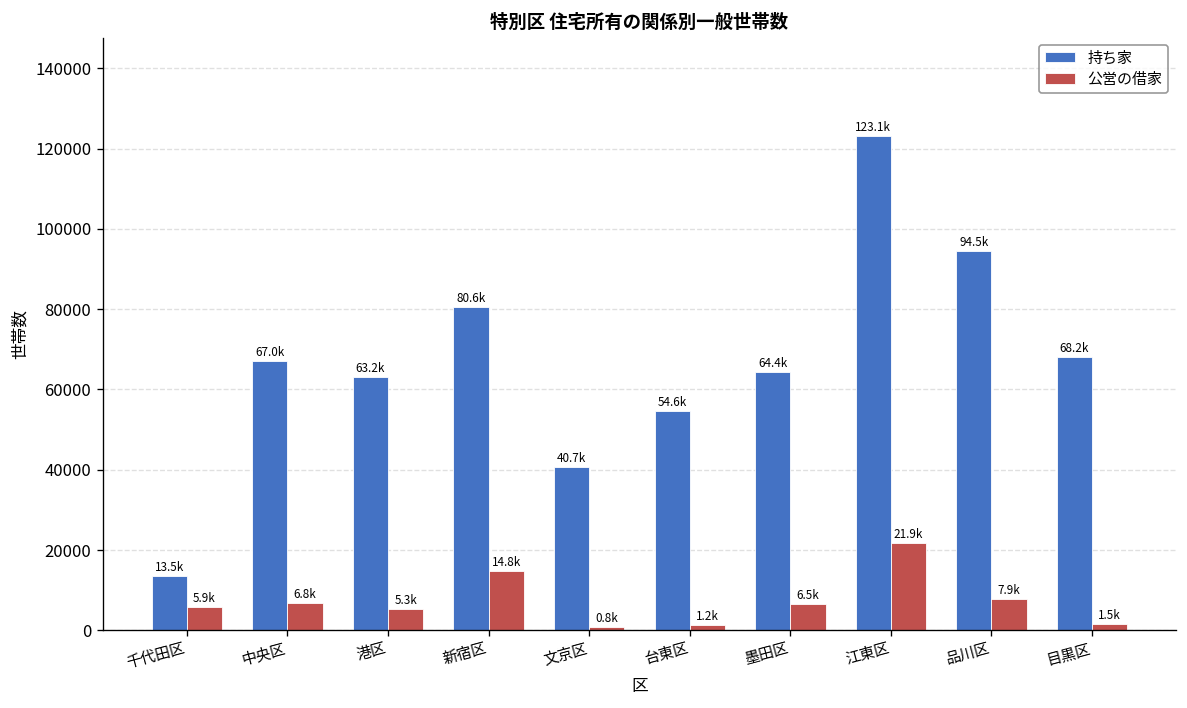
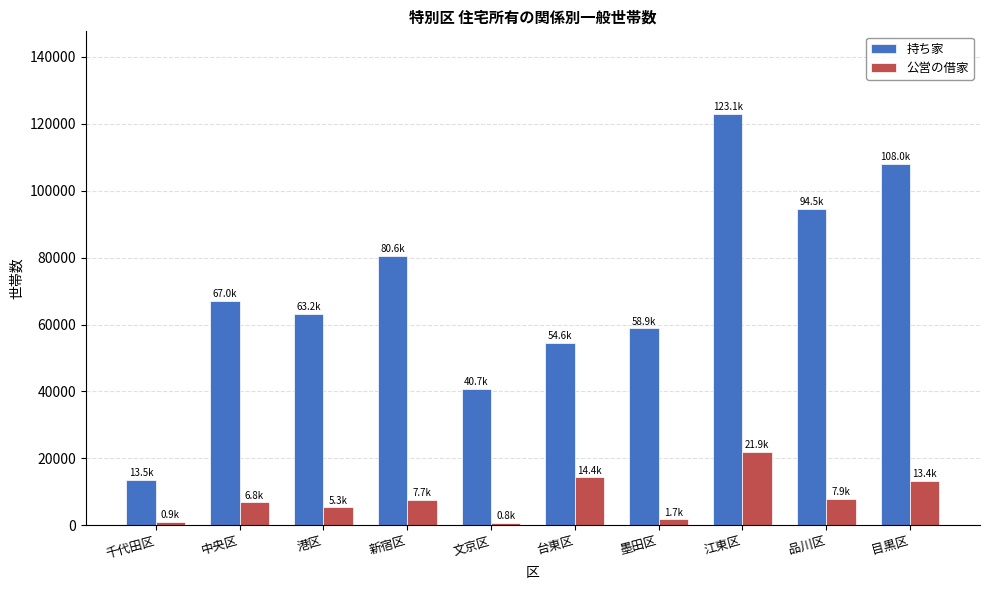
  {
    "持ち家": {
      "千代田区": "13.5k",
      "中央区": "67.0k",
      "港区": "63.2k",
      "新宿区": "80.6k",
      "文京区": "40.7k",
      "台東区": "54.6k",
-     "墨田区": "64.4k",
+     "墨田区": "58.9k",
      "江東区": "123.1k",
      "品川区": "94.5k",
-     "目黒区": "68.2k"
+     "目黒区": "108.0k"
    },
    "公営の借家": {
-     "千代田区": "5.9k",
+     "千代田区": "0.9k",
      "中央区": "6.8k",
      "港区": "5.3k",
-     "新宿区": "14.8k",
+     "新宿区": "7.7k",
      "文京区": "0.8k",
-     "台東区": "1.2k",
-     "墨田区": "6.5k",
+     "台東区": "14.4k",
+     "墨田区": "1.7k",
      "江東区": "21.9k",
      "品川区": "7.9k",
-     "目黒区": "1.5k"
+     "目黒区": "13.4k"
    }
  }
